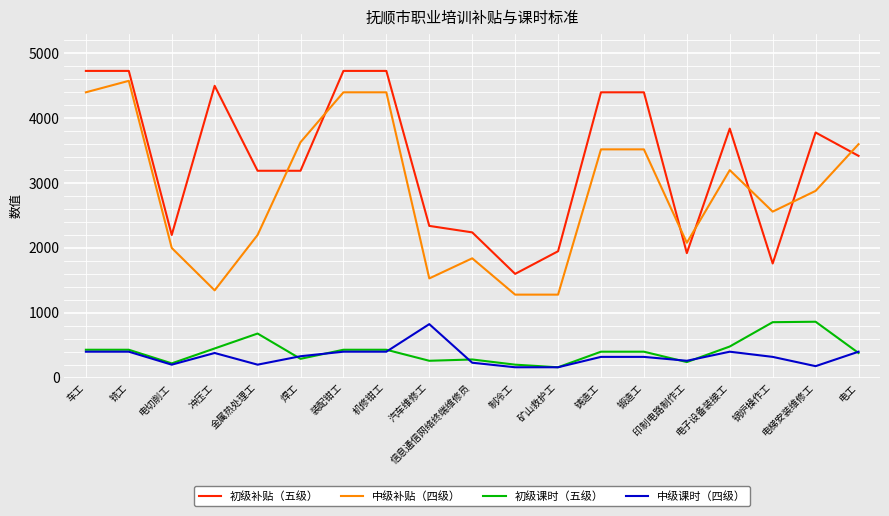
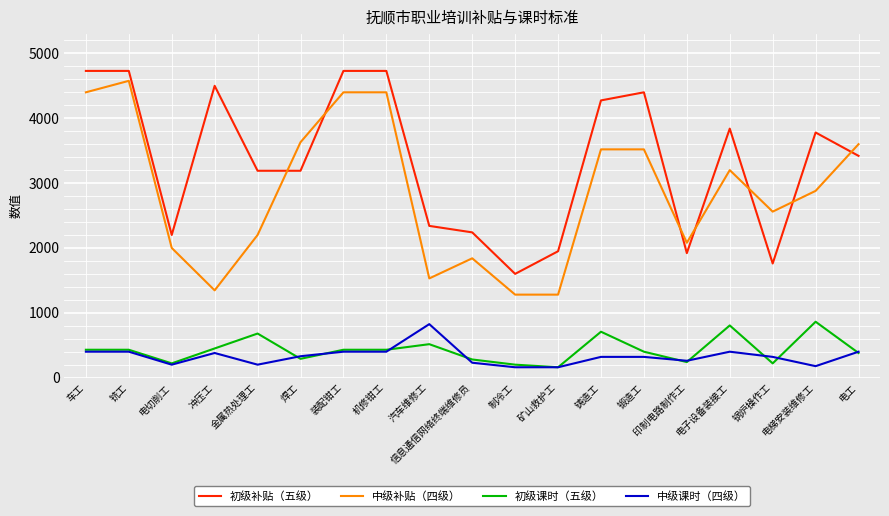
  {
    "初级补贴（五级）": {
      "车工": 4700,
      "铣工": 4700,
      "电切削工": 2200,
      "冲压工": 4500,
      "金属热处理工": 3200,
      "焊工": 3200,
      "装配钳工": 4700,
      "机修钳工": 4700,
      "汽车维修工": 2300,
      "信息通信网络终端维修员": 2200,
      "制冷工": 1600,
      "矿山救护工": 1900,
-     "铸造工": 4400,
+     "铸造工": 4300,
      "锻造工": 4400,
      "印制电路制作工": 1900,
      "电子设备装接工": 3800,
      "锅炉操作工": 1800,
      "电梯安装维修工": 3800,
      "电工": 3400
    },
    "中级补贴（四级）": {
      "车工": 4400,
      "铣工": 4600,
      "电切削工": 2000,
      "冲压工": 1300,
      "金属热处理工": 2200,
      "焊工": 3600,
      "装配钳工": 4400,
      "机修钳工": 4400,
      "汽车维修工": 1500,
      "信息通信网络终端维修员": 1800,
      "制冷工": 1300,
      "矿山救护工": 1300,
      "铸造工": 3500,
      "锻造工": 3500,
      "印制电路制作工": 2100,
      "电子设备装接工": 3200,
      "锅炉操作工": 2600,
      "电梯安装维修工": 2900,
      "电工": 3600
    },
    "初级课时（五级）": {
      "冲压工": 500,
      "金属热处理工": 700,
      "焊工": 300,
-     "汽车维修工": 300,
+     "汽车维修工": 500,
      "信息通信网络终端维修员": 300,
      "制冷工": 200,
-     "铸造工": 400,
+     "铸造工": 700,
      "锻造工": 400,
-     "电子设备装接工": 500,
-     "锅炉操作工": 900,
+     "电子设备装接工": 800,
+     "锅炉操作工": 200,
      "电梯安装维修工": 900
    },
    "中级课时（四级）": {
      "冲压工": 400,
      "金属热处理工": 200,
      "焊工": 300,
      "汽车维修工": 800,
      "信息通信网络终端维修员": 200,
      "制冷工": 200,
      "铸造工": 300,
      "锻造工": 300,
      "电子设备装接工": 400,
      "锅炉操作工": 300,
      "电梯安装维修工": 200
    }
  }
